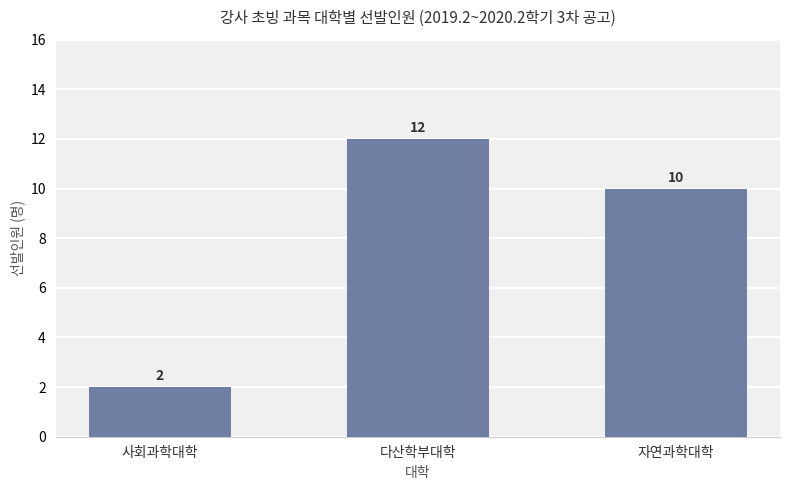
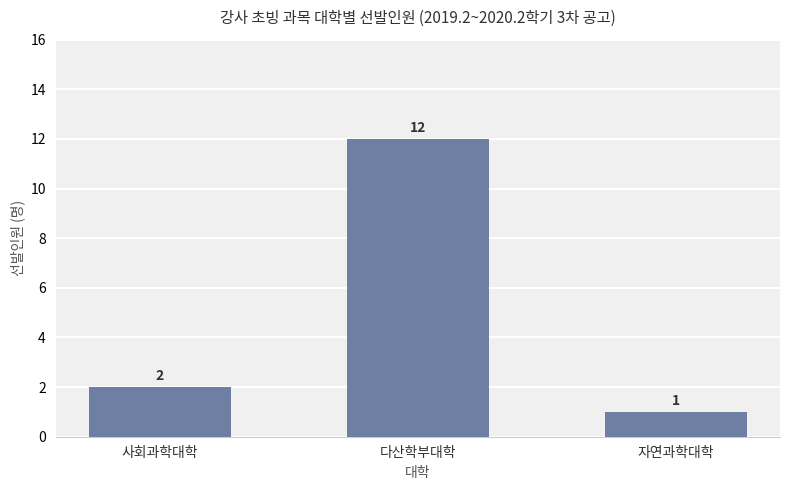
  {
    "사회과학대학": 2,
    "다산학부대학": 12,
-   "자연과학대학": 10
+   "자연과학대학": 1
  }
